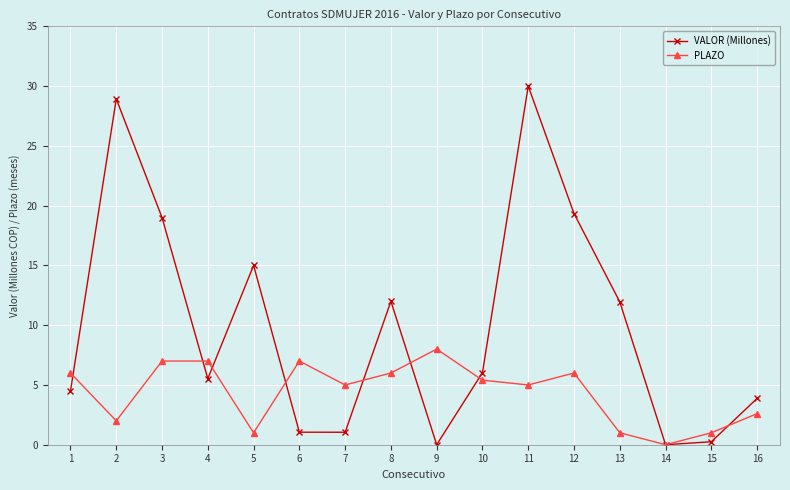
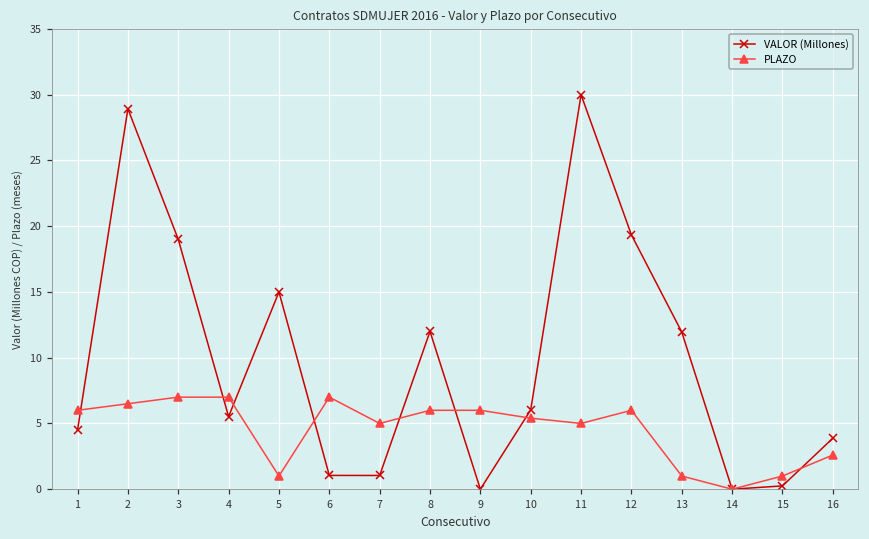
  {
    "VALOR (Millones)": {
      "1": 4.5,
      "2": 28.9,
      "3": 19.0,
      "4": 5.5,
      "5": 15.0,
      "6": 1.0,
      "7": 1.0,
      "8": 12.0,
      "9": 0.0,
      "10": 6.0,
      "11": 30.0,
      "12": 19.3,
      "13": 11.9,
      "15": 0.3,
      "16": 3.9
    },
    "PLAZO": {
      "1": 6.0,
-     "2": 2.0,
+     "2": 6.5,
      "3": 7.0,
      "4": 7.0,
      "5": 1.0,
      "6": 7.0,
      "7": 5.0,
      "8": 6.0,
-     "9": 8,
+     "9": 6,
      "10": 5.4,
      "11": 5.0,
      "12": 6.0,
      "13": 1.0,
      "15": 1.0,
      "16": 2.6
    }
  }
